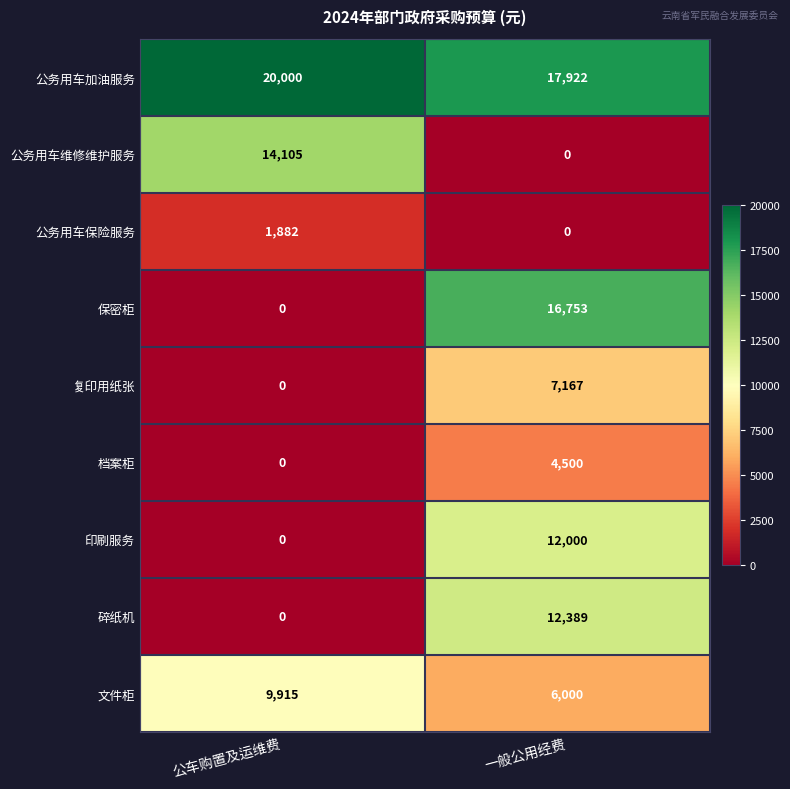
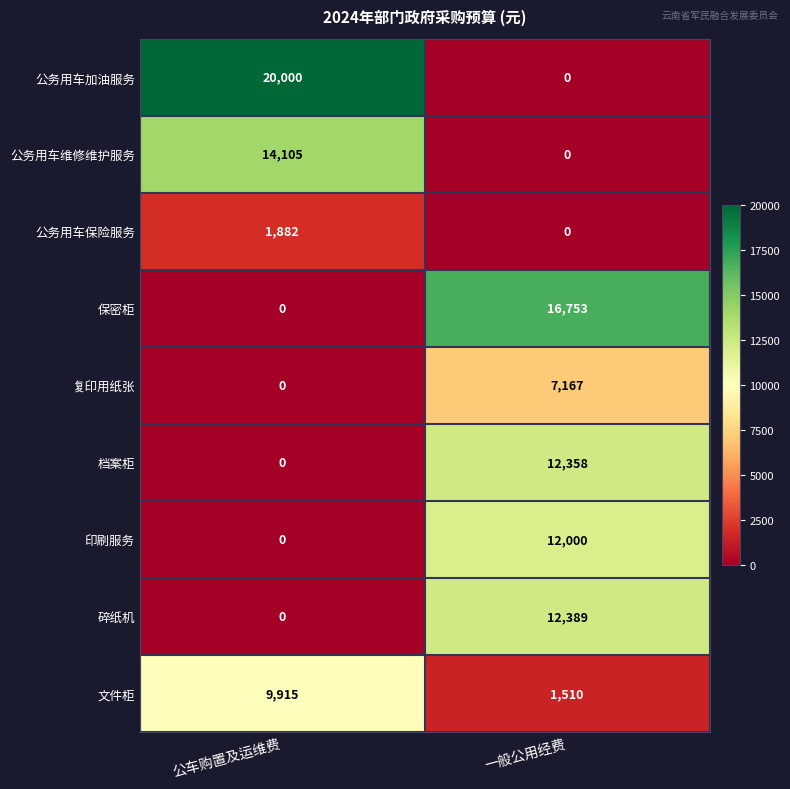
  {
    "公务用车加油服务": {
      "公车购置及运维费": "20,000",
-     "一般公用经费": "17,922"
+     "一般公用经费": "0"
    },
    "公务用车维修维护服务": {
      "公车购置及运维费": "14,105",
      "一般公用经费": "0"
    },
    "公务用车保险服务": {
      "公车购置及运维费": "1,882",
      "一般公用经费": "0"
    },
    "保密柜": {
      "公车购置及运维费": "0",
      "一般公用经费": "16,753"
    },
    "复印用纸张": {
      "公车购置及运维费": "0",
      "一般公用经费": "7,167"
    },
    "档案柜": {
      "公车购置及运维费": "0",
-     "一般公用经费": "4,500"
+     "一般公用经费": "12,358"
    },
    "印刷服务": {
      "公车购置及运维费": "0",
      "一般公用经费": "12,000"
    },
    "碎纸机": {
      "公车购置及运维费": "0",
      "一般公用经费": "12,389"
    },
    "文件柜": {
      "公车购置及运维费": "9,915",
-     "一般公用经费": "6,000"
+     "一般公用经费": "1,510"
    }
  }
